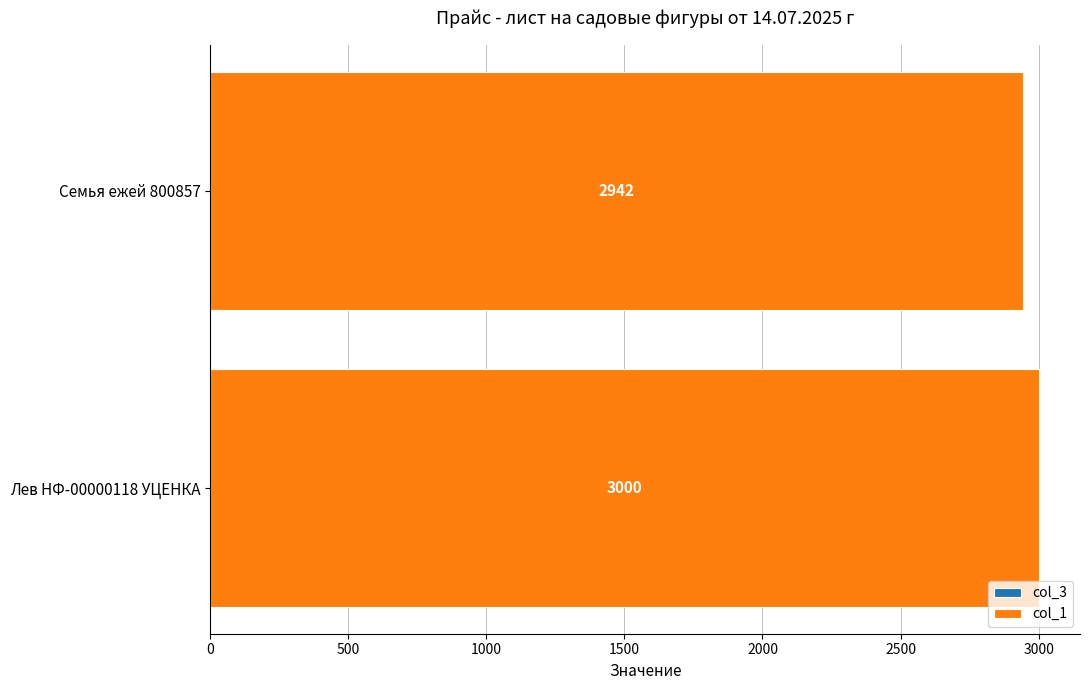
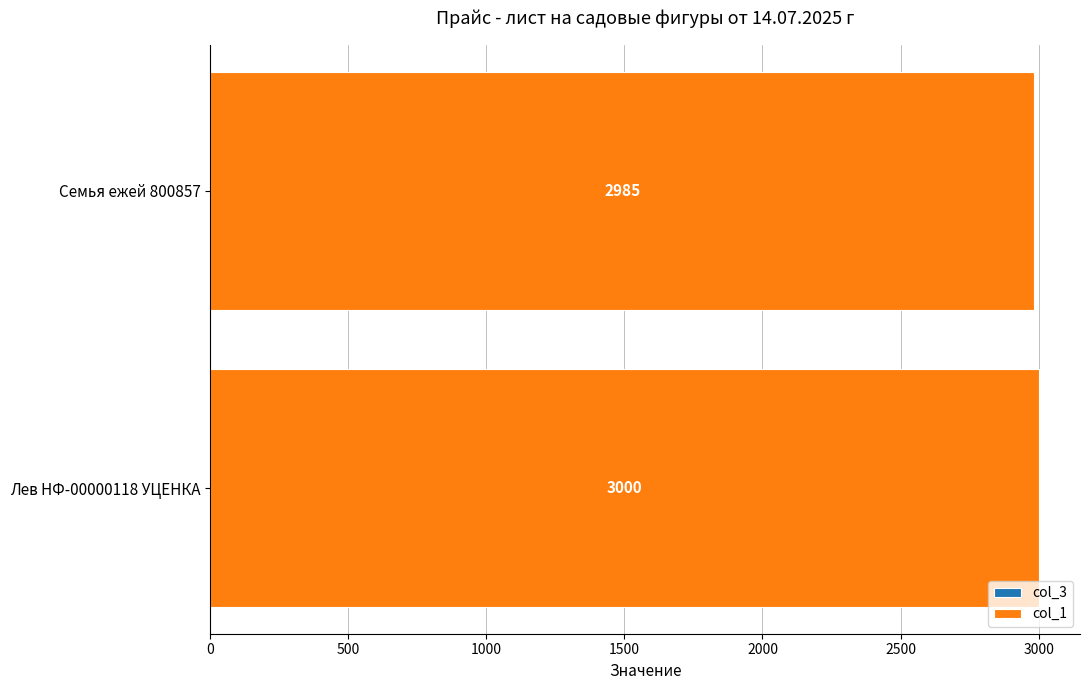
  {
    "col_3": {
      "Семья ежей 800857": 0,
      "Лев НФ-00000118 УЦЕНКА": 0
    },
    "col_1": {
-     "Семья ежей 800857": 2942,
+     "Семья ежей 800857": 2985,
      "Лев НФ-00000118 УЦЕНКА": 3000
    }
  }
